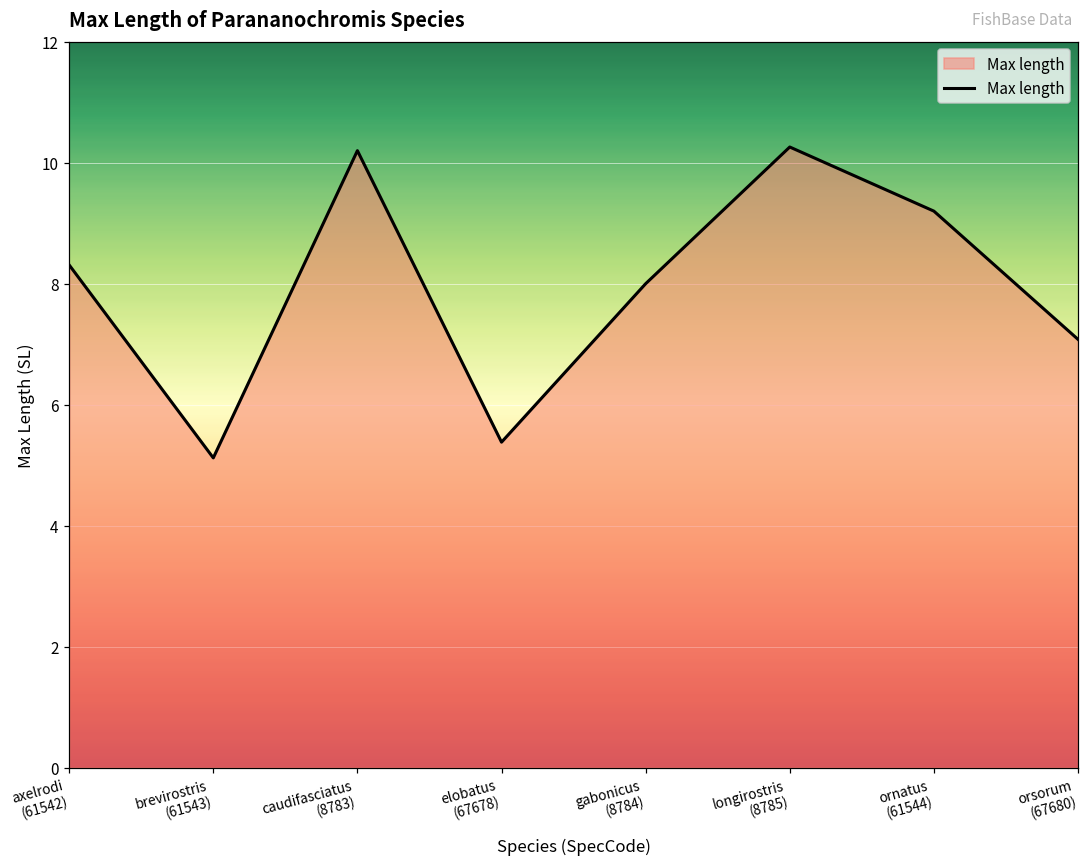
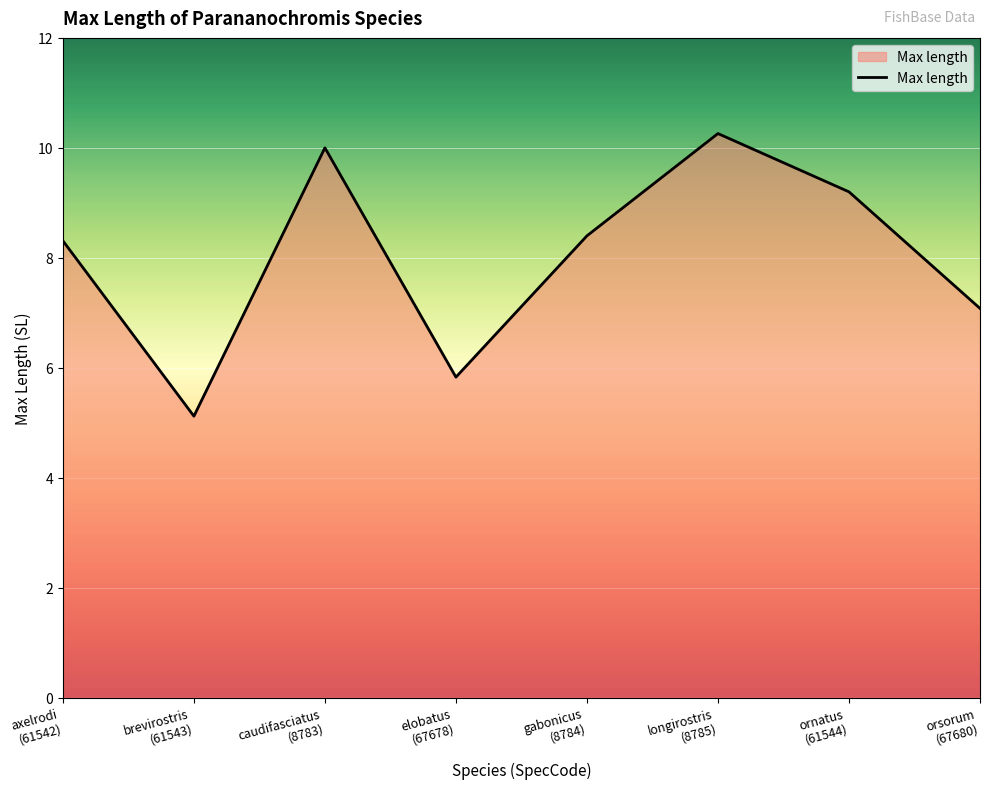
  {
    "axelrodi (61542)": 8.3,
    "brevirostris (61543)": 5.1,
-   "caudifasciatus (8783)": 10.2,
-   "elobatus (67678)": 5.4,
-   "gabonicus (8784)": 8.0,
+   "caudifasciatus (8783)": 10.0,
+   "elobatus (67678)": 5.8,
+   "gabonicus (8784)": 8.4,
    "longirostris (8785)": 10.3,
    "ornatus (61544)": 9.2,
    "orsorum (67680)": 7.1
  }
